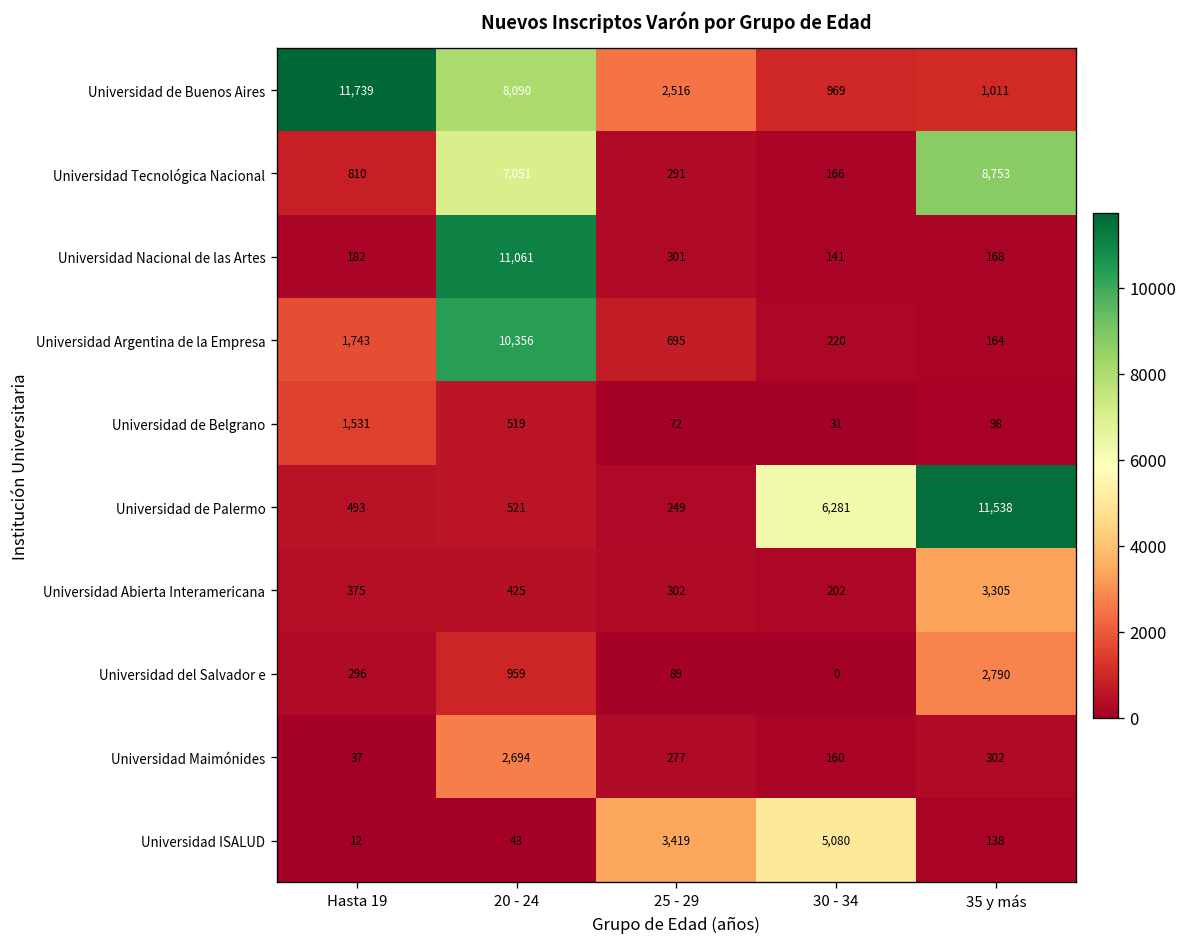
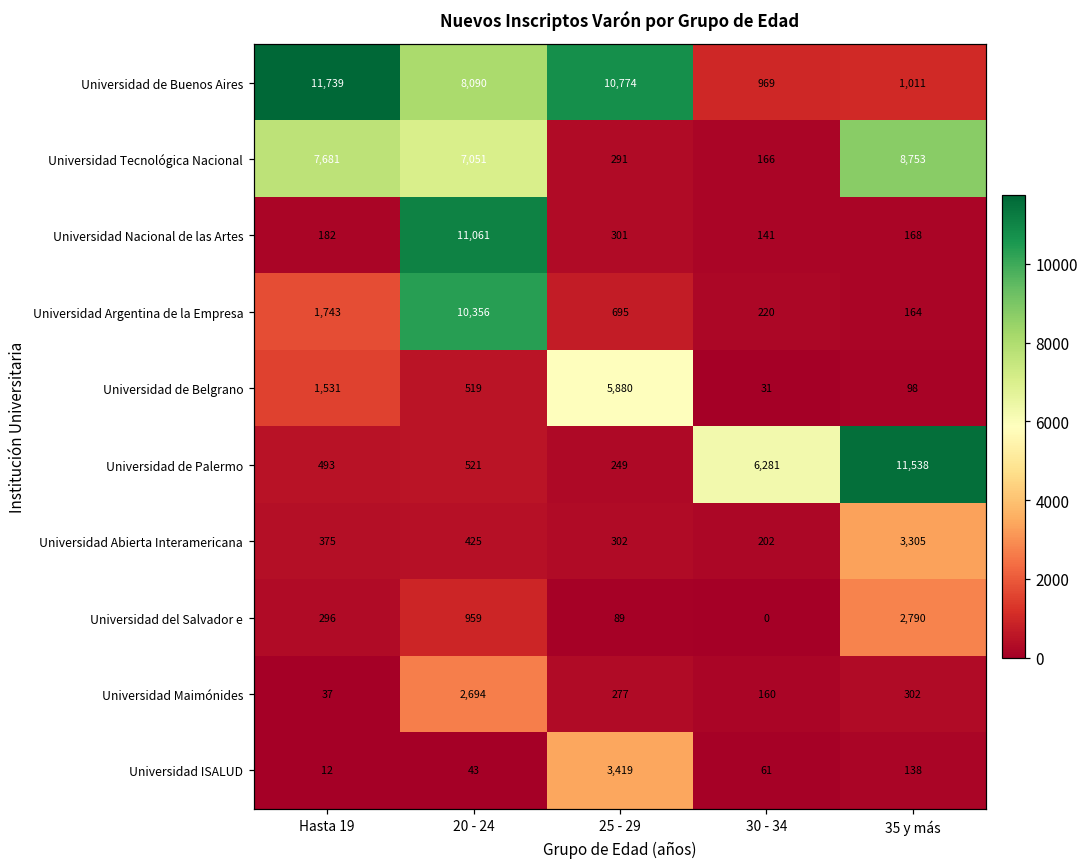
  {
    "Universidad de Buenos Aires": {
      "Hasta 19": "11,739",
      "20 - 24": "8,090",
-     "25 - 29": "2,516",
+     "25 - 29": "10,774",
      "30 - 34": "969",
      "35 y más": "1,011"
    },
    "Universidad Tecnológica Nacional": {
-     "Hasta 19": "810",
+     "Hasta 19": "7,681",
      "20 - 24": "7,051",
      "25 - 29": "291",
      "30 - 34": "166",
      "35 y más": "8,753"
    },
    "Universidad Nacional de las Artes": {
      "Hasta 19": "182",
      "20 - 24": "11,061",
      "25 - 29": "301",
      "30 - 34": "141",
      "35 y más": "168"
    },
    "Universidad Argentina de la Empresa": {
      "Hasta 19": "1,743",
      "20 - 24": "10,356",
      "25 - 29": "695",
      "30 - 34": "220",
      "35 y más": "164"
    },
    "Universidad de Belgrano": {
      "Hasta 19": "1,531",
      "20 - 24": "519",
-     "25 - 29": "72",
+     "25 - 29": "5,880",
      "30 - 34": "31",
      "35 y más": "98"
    },
    "Universidad de Palermo": {
      "Hasta 19": "493",
      "20 - 24": "521",
      "25 - 29": "249",
      "30 - 34": "6,281",
      "35 y más": "11,538"
    },
    "Universidad Abierta Interamericana": {
      "Hasta 19": "375",
      "20 - 24": "425",
      "25 - 29": "302",
      "30 - 34": "202",
      "35 y más": "3,305"
    },
    "Universidad del Salvador e": {
      "Hasta 19": "296",
      "20 - 24": "959",
      "25 - 29": "89",
      "30 - 34": "0",
      "35 y más": "2,790"
    },
    "Universidad Maimónides": {
      "Hasta 19": "37",
      "20 - 24": "2,694",
      "25 - 29": "277",
      "30 - 34": "160",
      "35 y más": "302"
    },
    "Universidad ISALUD": {
      "Hasta 19": "12",
      "20 - 24": "43",
      "25 - 29": "3,419",
-     "30 - 34": "5,080",
+     "30 - 34": "61",
      "35 y más": "138"
    }
  }
